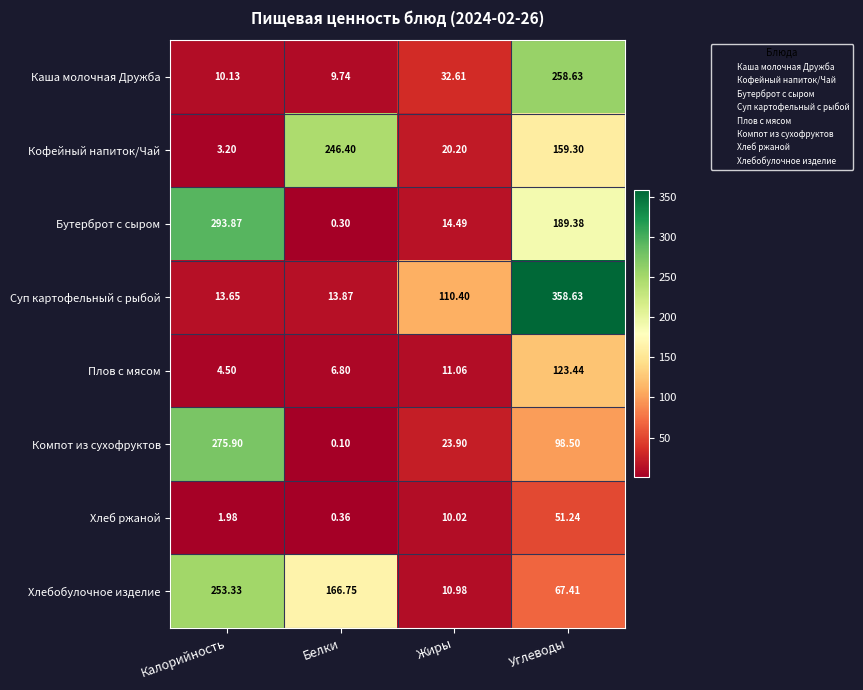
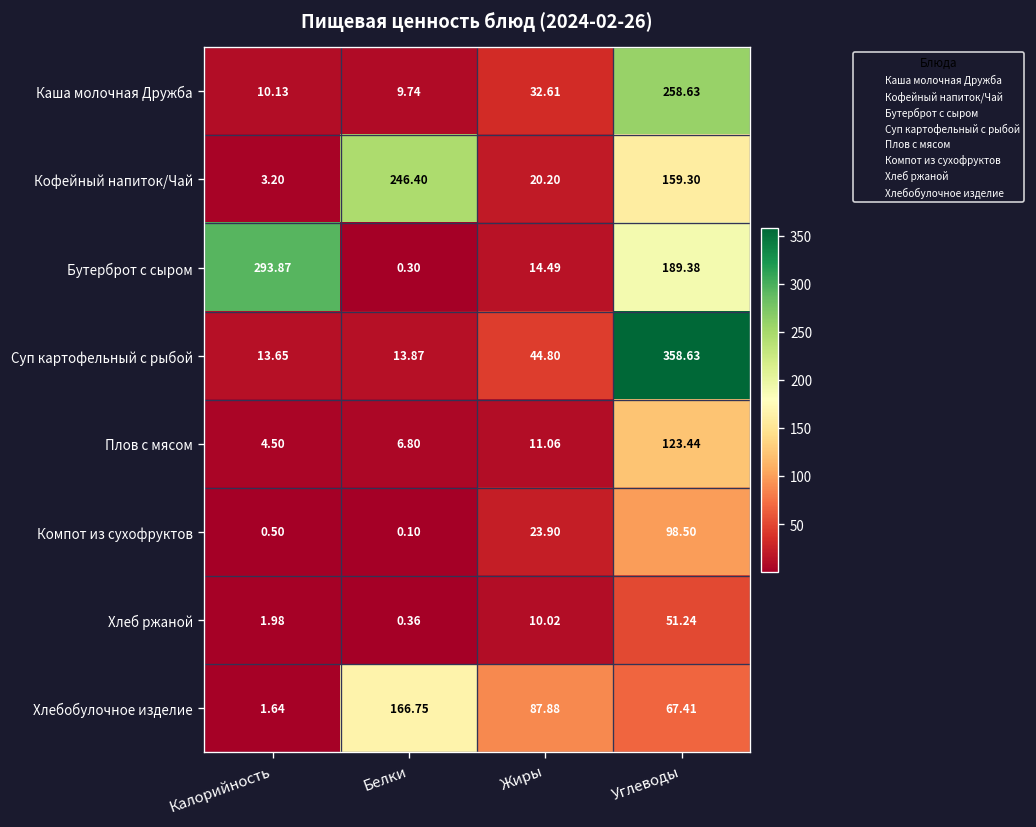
  {
    "Каша молочная Дружба": {
      "Калорийность": 10.13,
      "Белки": 9.74,
      "Жиры": 32.61,
      "Углеводы": 258.63
    },
    "Кофейный напиток/Чай": {
      "Калорийность": 3.20,
      "Белки": 246.40,
      "Жиры": 20.20,
      "Углеводы": 159.30
    },
    "Бутерброт с сыром": {
      "Калорийность": 293.87,
      "Белки": 0.30,
      "Жиры": 14.49,
      "Углеводы": 189.38
    },
    "Суп картофельный с рыбой": {
      "Калорийность": 13.65,
      "Белки": 13.87,
-     "Жиры": 110.40,
+     "Жиры": 44.80,
      "Углеводы": 358.63
    },
    "Плов с мясом": {
      "Калорийность": 4.50,
      "Белки": 6.80,
      "Жиры": 11.06,
      "Углеводы": 123.44
    },
    "Компот из сухофруктов": {
-     "Калорийность": 275.90,
+     "Калорийность": 0.50,
      "Белки": 0.10,
      "Жиры": 23.90,
      "Углеводы": 98.50
    },
    "Хлеб ржаной": {
      "Калорийность": 1.98,
      "Белки": 0.36,
      "Жиры": 10.02,
      "Углеводы": 51.24
    },
    "Хлебобулочное изделие": {
-     "Калорийность": 253.33,
+     "Калорийность": 1.64,
      "Белки": 166.75,
-     "Жиры": 10.98,
+     "Жиры": 87.88,
      "Углеводы": 67.41
    }
  }
